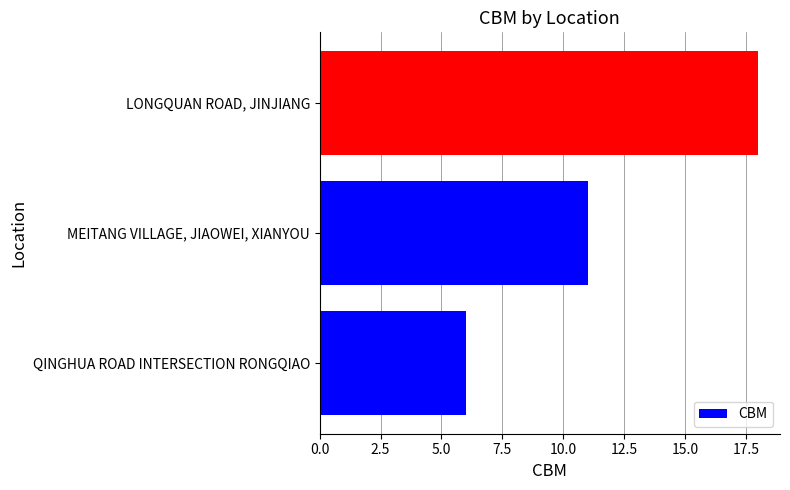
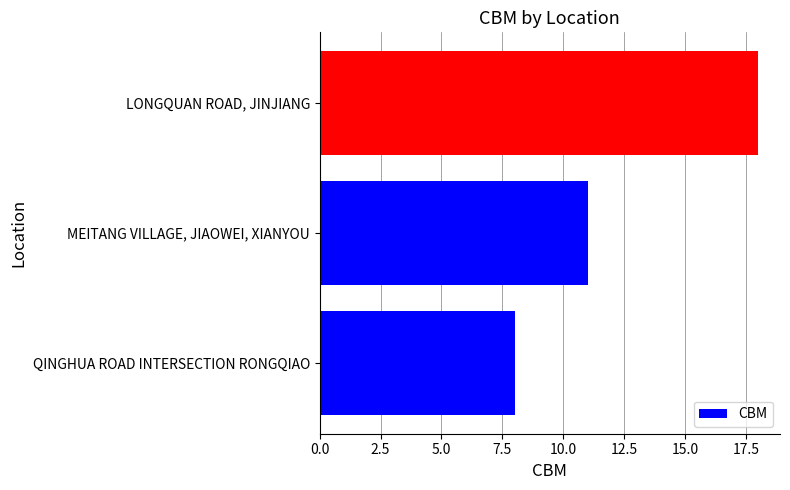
  {
    "LONGQUAN ROAD, JINJIANG": 18,
    "MEITANG VILLAGE, JIAOWEI, XIANYOU": 11,
-   "QINGHUA ROAD INTERSECTION RONGQIAO": 6
+   "QINGHUA ROAD INTERSECTION RONGQIAO": 8
  }
